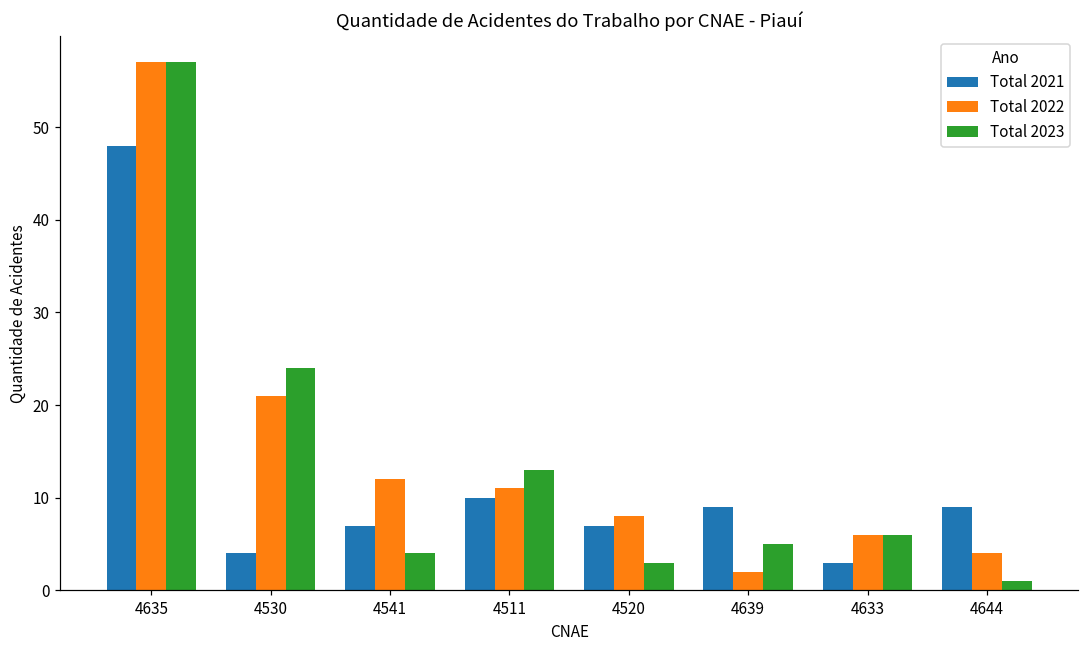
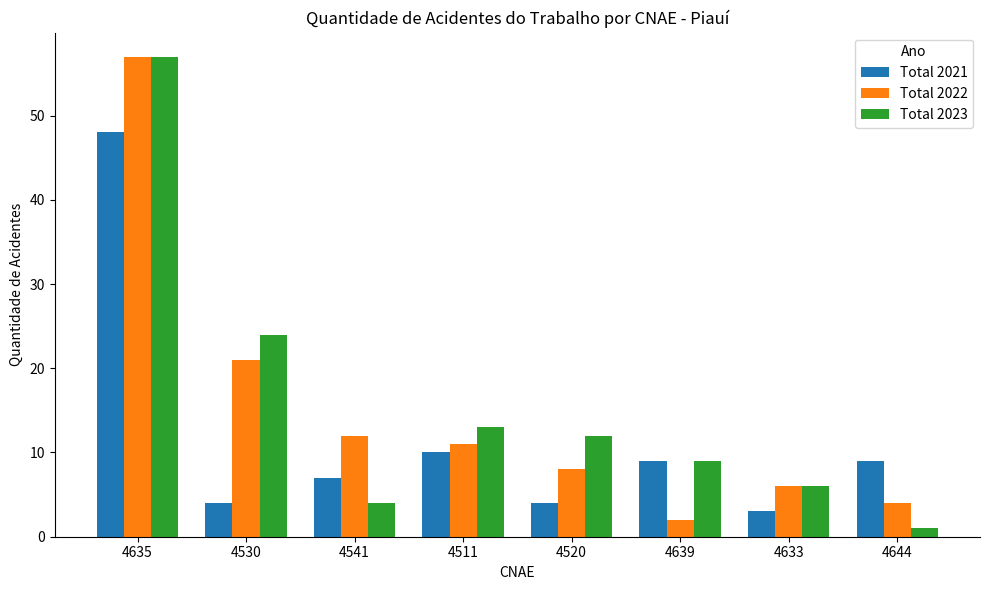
  {
    "Total 2021": {
      "4635": 48,
      "4530": 4,
      "4541": 7,
      "4511": 10,
-     "4520": 7,
+     "4520": 4,
      "4639": 9,
      "4633": 3,
      "4644": 9
    },
    "Total 2022": {
      "4635": 57,
      "4530": 21,
      "4541": 12,
      "4511": 11,
      "4520": 8,
      "4639": 2,
      "4633": 6,
      "4644": 4
    },
    "Total 2023": {
      "4635": 57,
      "4530": 24,
      "4541": 4,
      "4511": 13,
-     "4520": 3,
-     "4639": 5,
+     "4520": 12,
+     "4639": 9,
      "4633": 6,
      "4644": 1
    }
  }
